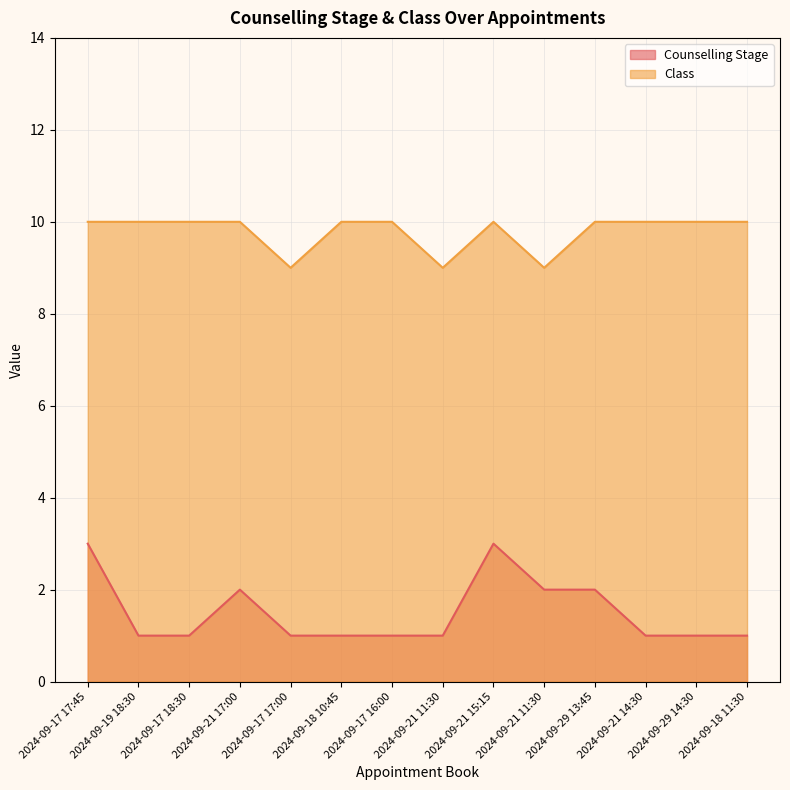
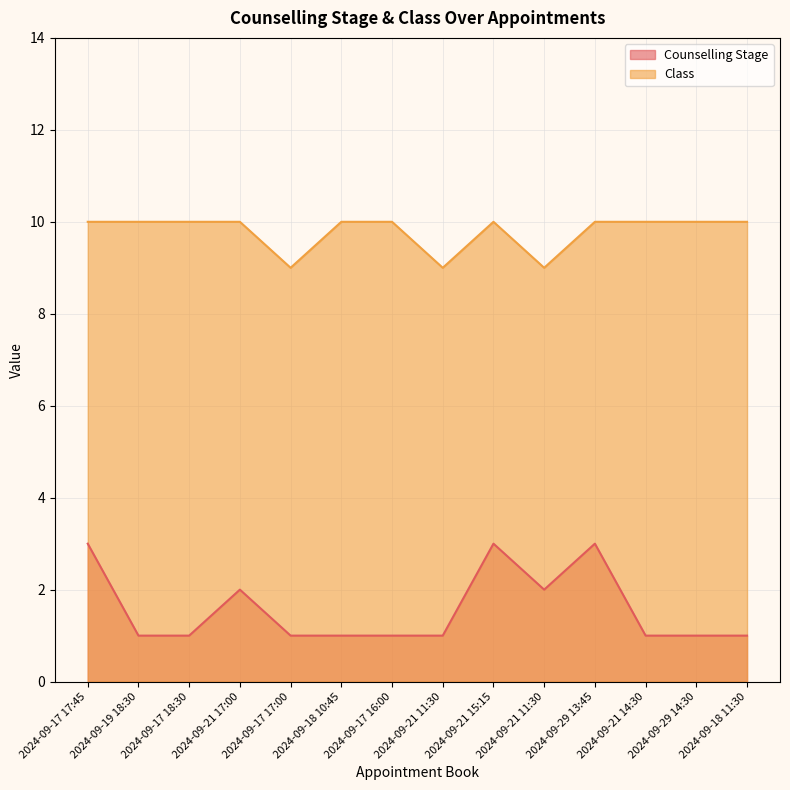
  {
    "Counselling Stage": {
      "2024-09-17 17:45": 3,
      "2024-09-19 18:30": 1,
      "2024-09-17 18:30": 1,
      "2024-09-21 17:00": 2,
      "2024-09-17 17:00": 1,
      "2024-09-18 10:45": 1,
      "2024-09-17 16:00": 1,
      "2024-09-21 15:15": 3,
-     "2024-09-29 13:45": 2,
+     "2024-09-29 13:45": 3,
      "2024-09-21 14:30": 1,
      "2024-09-29 14:30": 1,
      "2024-09-18 11:30": 1
    },
    "Class": {
      "2024-09-17 17:45": 10,
      "2024-09-19 18:30": 10,
      "2024-09-17 18:30": 10,
      "2024-09-21 17:00": 10,
      "2024-09-17 17:00": 9,
      "2024-09-18 10:45": 10,
      "2024-09-17 16:00": 10,
      "2024-09-21 15:15": 10,
      "2024-09-29 13:45": 10,
      "2024-09-21 14:30": 10,
      "2024-09-29 14:30": 10,
      "2024-09-18 11:30": 10
    }
  }
